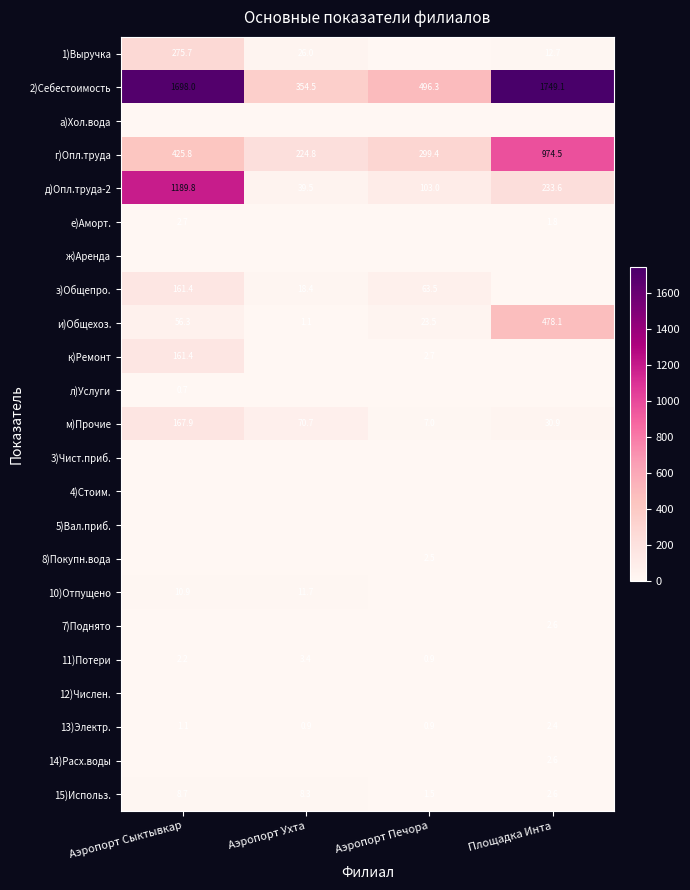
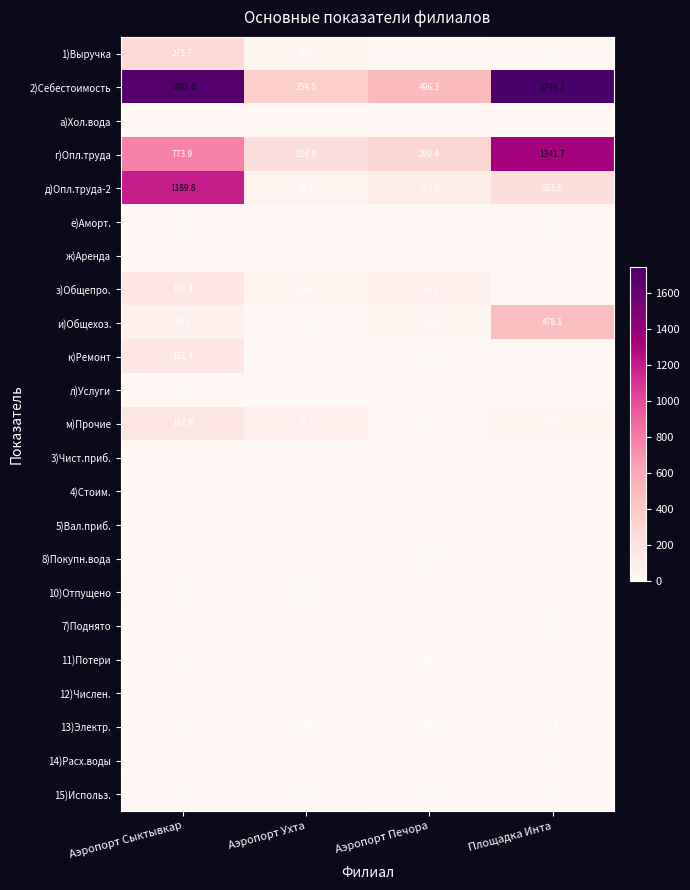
  {
    "2)Себестоимость": {
      "Аэропорт Сыктывкар": 1698.0,
      "Аэропорт Ухта": 354.5,
      "Аэропорт Печора": 496.3,
      "Площадка Инта": 1749.1
    },
    "г)Опл.труда": {
-     "Аэропорт Сыктывкар": 425.8,
-     "Площадка Инта": 974.5
+     "Аэропорт Сыктывкар": 773.9,
+     "Площадка Инта": 1341.7
    },
    "д)Опл.труда-2": {
      "Аэропорт Сыктывкар": 1189.8
    },
    "и)Общехоз.": {
      "Площадка Инта": 478.1
    }
  }
